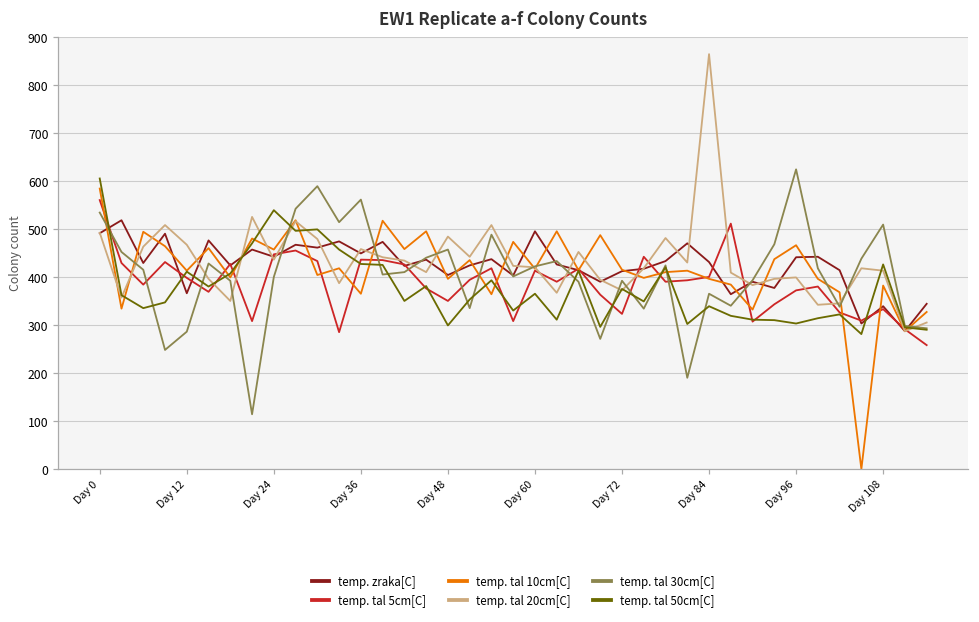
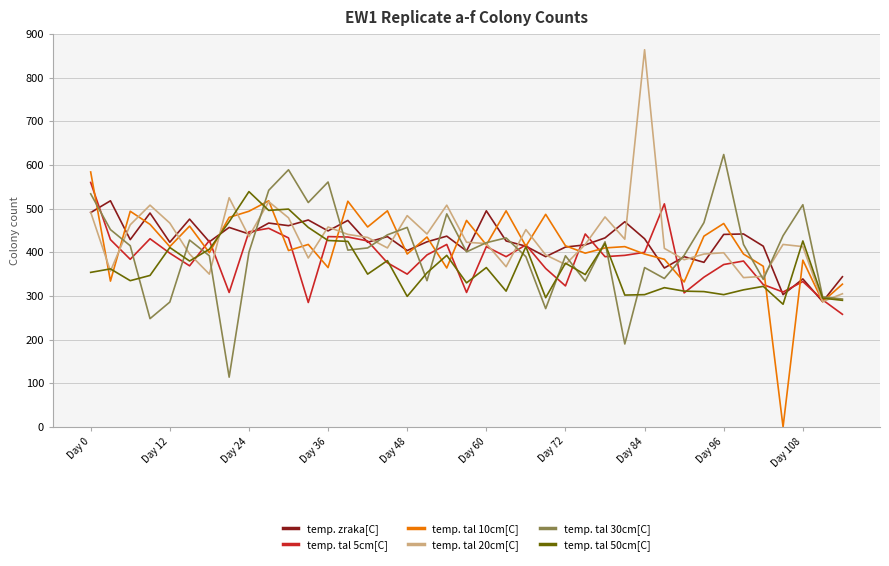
  {
    "temp. zraka[C]": {
-     "Day 12": 370,
+     "Day 12": 420,
      "Day 36": 450,
      "Day 48": 400,
      "Day 60": 500,
      "Day 84": 430,
      "Day 96": 440,
      "Day 108": 340
    },
    "temp. tal 5cm[C]": {
      "Day 0": 560,
      "Day 12": 400,
      "Day 36": 440,
      "Day 48": 350,
      "Day 72": 320,
      "Day 96": 370,
      "Day 108": 330
    },
    "temp. tal 10cm[C]": {
      "Day 0": 580,
-     "Day 24": 460,
+     "Day 24": 490,
      "Day 36": 370,
      "Day 48": 400,
      "Day 96": 470,
      "Day 108": 380
    },
    "temp. tal 20cm[C]": {
      "Day 12": 470,
      "Day 24": 440,
      "Day 36": 460,
      "Day 48": 480,
      "Day 84": 860,
      "Day 96": 400,
      "Day 108": 410
    },
    "temp. tal 30cm[C]": {
      "Day 0": 530,
      "Day 12": 290,
      "Day 24": 400,
      "Day 36": 560,
      "Day 48": 460,
      "Day 72": 390,
      "Day 84": 370,
      "Day 96": 620,
      "Day 108": 510
    },
    "temp. tal 50cm[C]": {
-     "Day 0": 610,
+     "Day 0": 350,
      "Day 24": 540,
      "Day 36": 430,
      "Day 48": 300,
      "Day 60": 370,
-     "Day 84": 340,
+     "Day 84": 300,
      "Day 96": 300,
      "Day 108": 430
    }
  }
